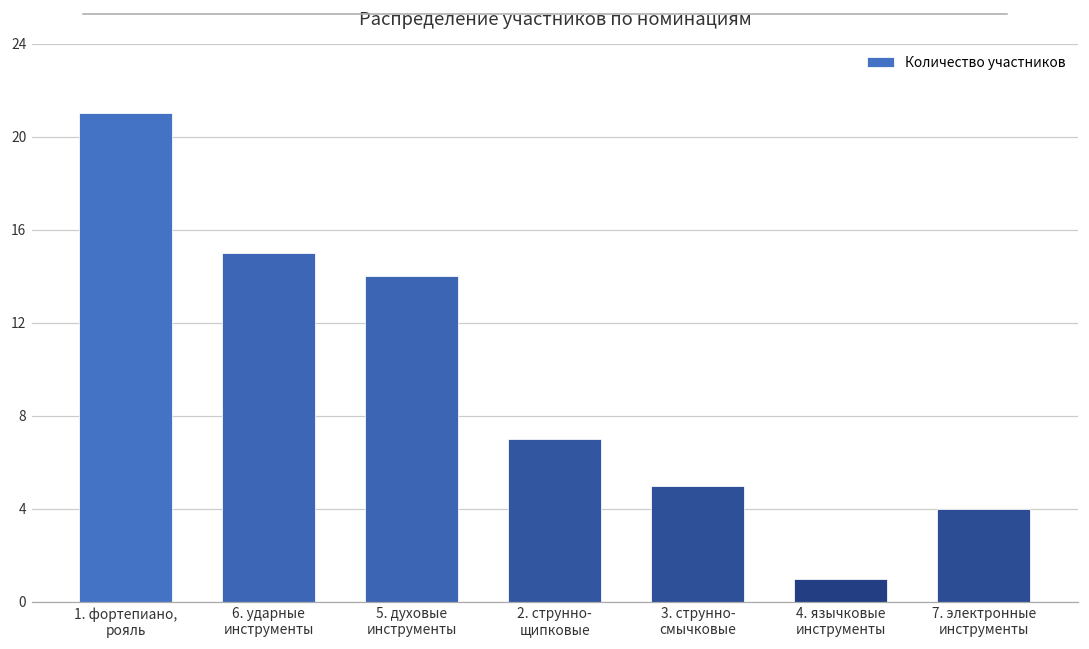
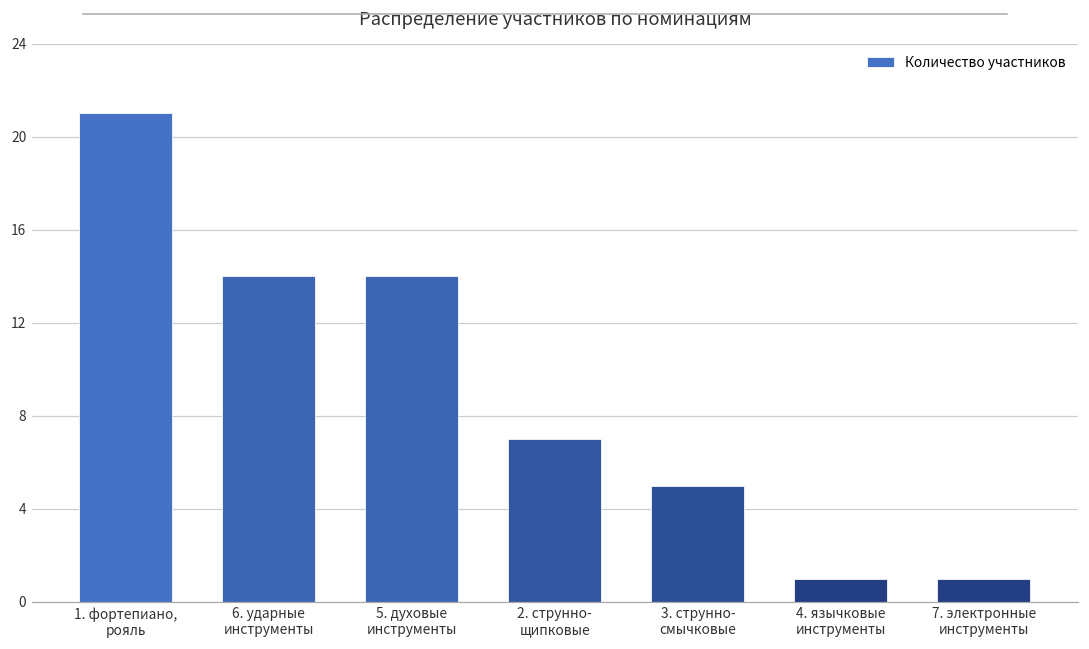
  {
    "1. фортепиано, рояль": 21,
-   "6. ударные инструменты": 15,
+   "6. ударные инструменты": 14,
    "5. духовые инструменты": 14,
    "2. струнно- щипковые": 7,
    "3. струнно- смычковые": 5,
    "4. язычковые инструменты": 1,
-   "7. электронные инструменты": 4
+   "7. электронные инструменты": 1
  }
